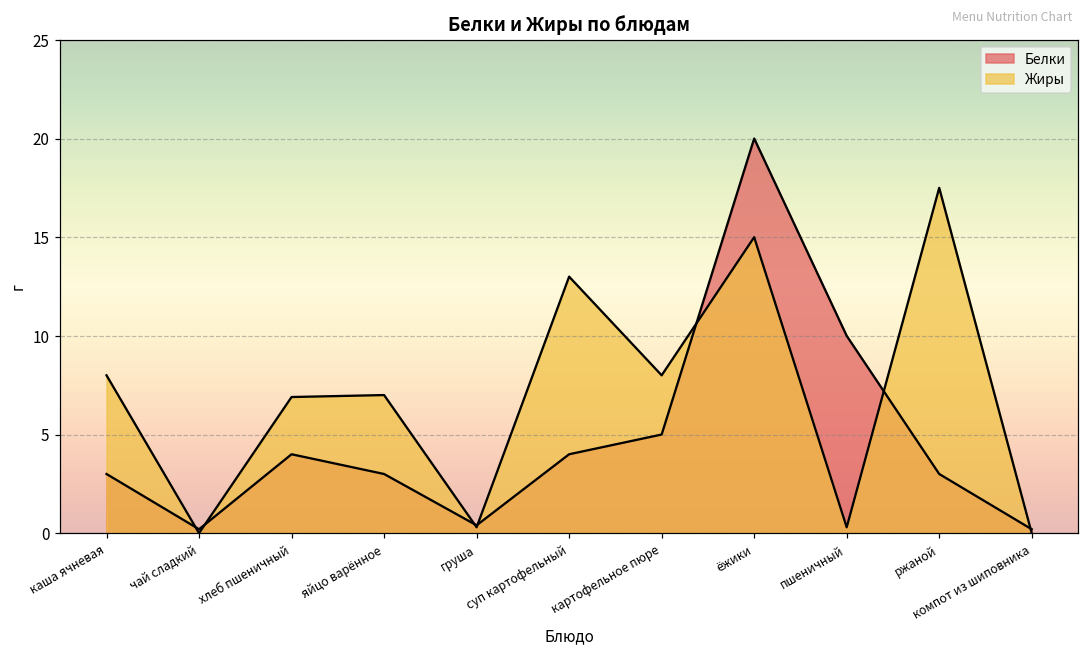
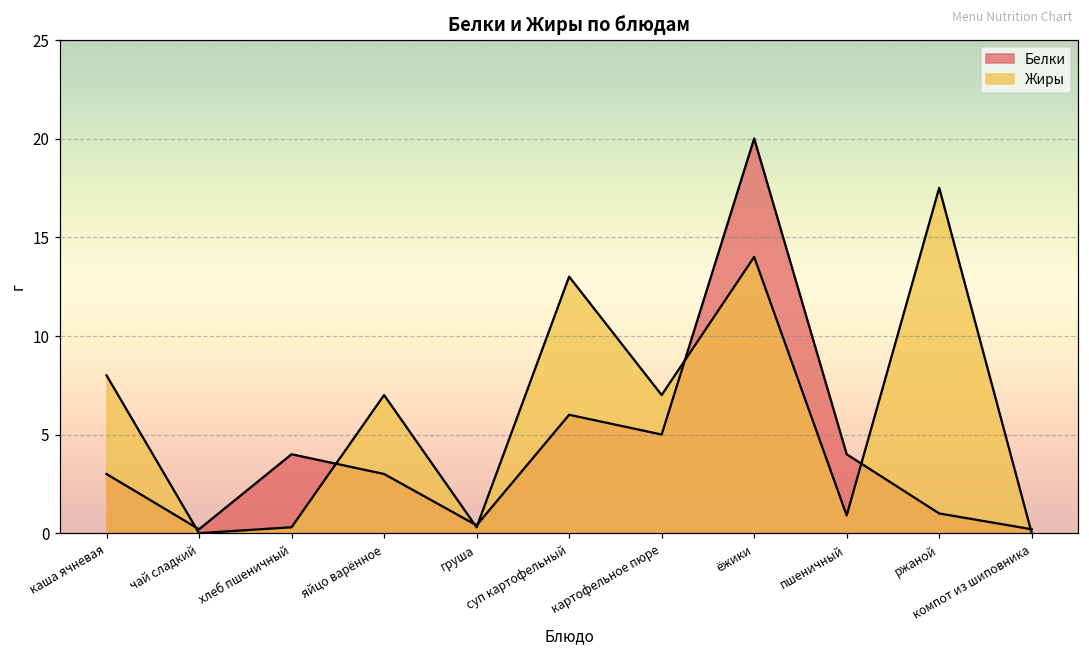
  {
    "Белки": {
      "каша ячневая": 3,
      "чай сладкий": 0.2,
      "хлеб пшеничный": 4,
      "яйцо варённое": 3,
-     "суп картофельный": 4,
+     "суп картофельный": 6,
      "картофельное пюре": 5,
      "ёжики": 20,
-     "пшеничный": 10,
-     "ржаной": 3,
+     "пшеничный": 4,
+     "ржаной": 1,
      "компот из шиповника": 0.2
    },
    "Жиры": {
      "каша ячневая": 8.0,
      "чай сладкий": 0.0,
-     "хлеб пшеничный": 6.9,
+     "хлеб пшеничный": 0.3,
      "яйцо варённое": 7.0,
      "суп картофельный": 13.0,
-     "картофельное пюре": 8,
-     "ёжики": 15,
-     "пшеничный": 0.3,
+     "картофельное пюре": 7,
+     "ёжики": 14,
+     "пшеничный": 0.9,
      "ржаной": 17.5,
      "компот из шиповника": 0.0
    }
  }
